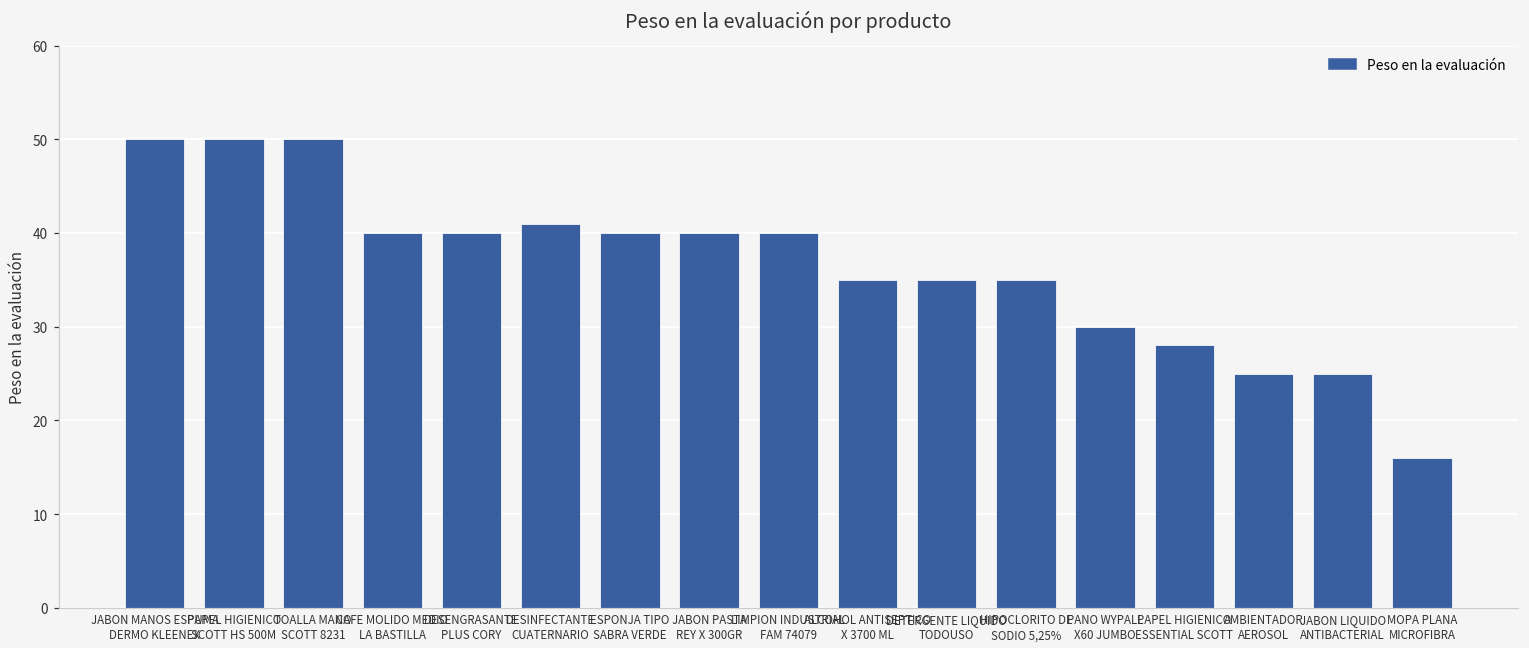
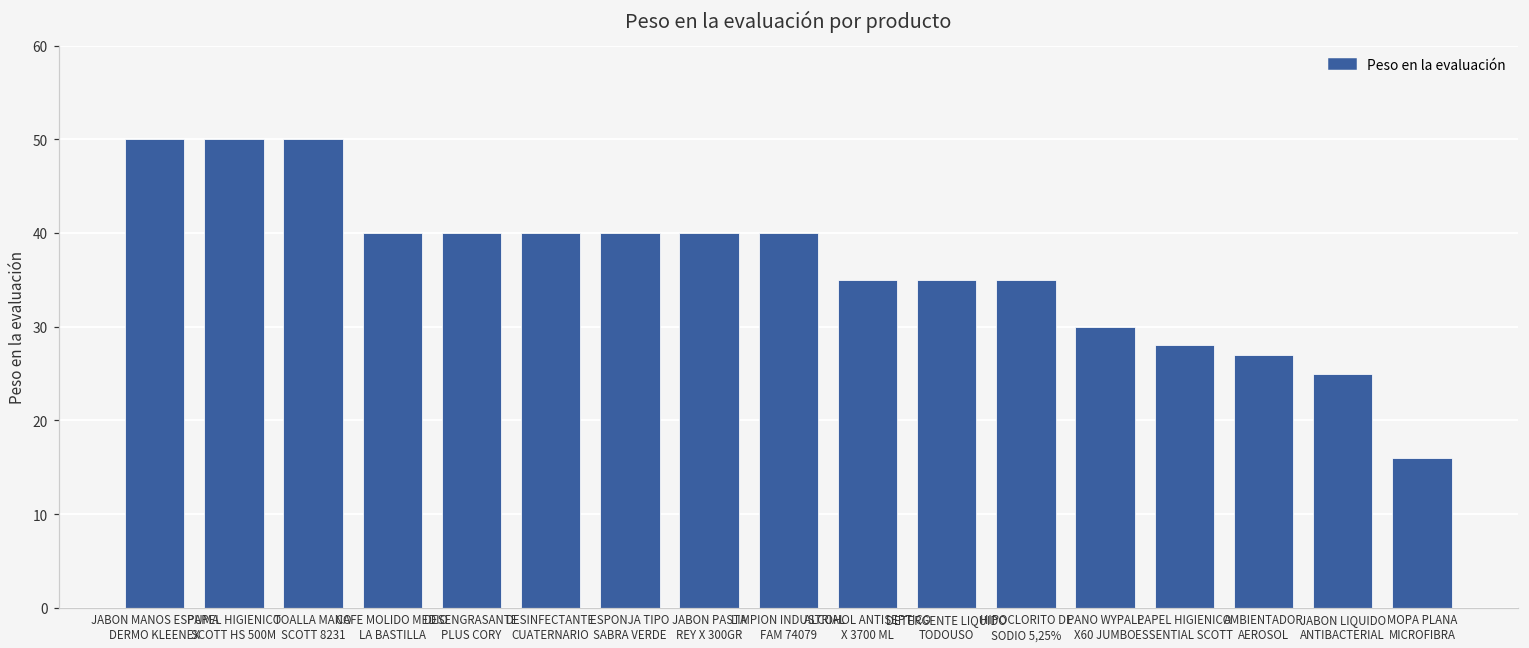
  {
-   "DESINFECTANTE CUATERNARIO": 41,
+   "DESINFECTANTE CUATERNARIO": 40,
    "ESPONJA TIPO SABRA VERDE": 40,
    "PANO WYPALL X60 JUMBO": 30,
    "PAPEL HIGIENICO ESSENTIAL SCOTT": 28,
-   "AMBIENTADOR AEROSOL": 25,
+   "AMBIENTADOR AEROSOL": 27,
    "JABON LIQUIDO ANTIBACTERIAL": 25,
    "MOPA PLANA MICROFIBRA": 16
  }
